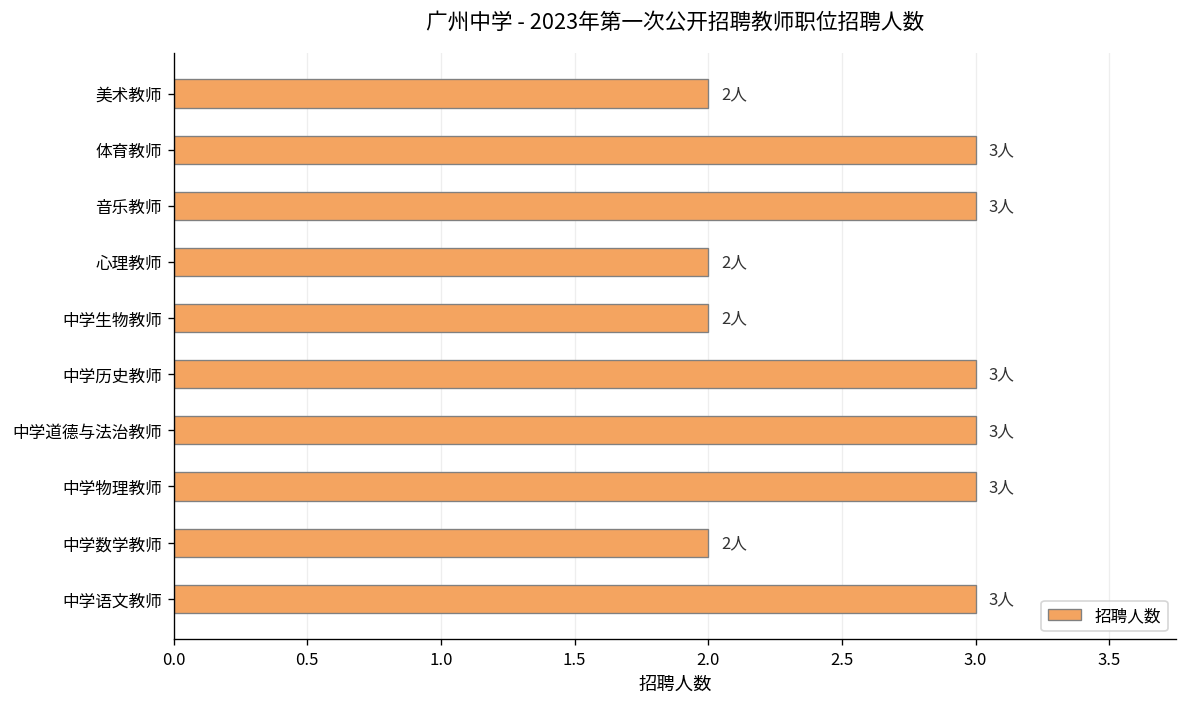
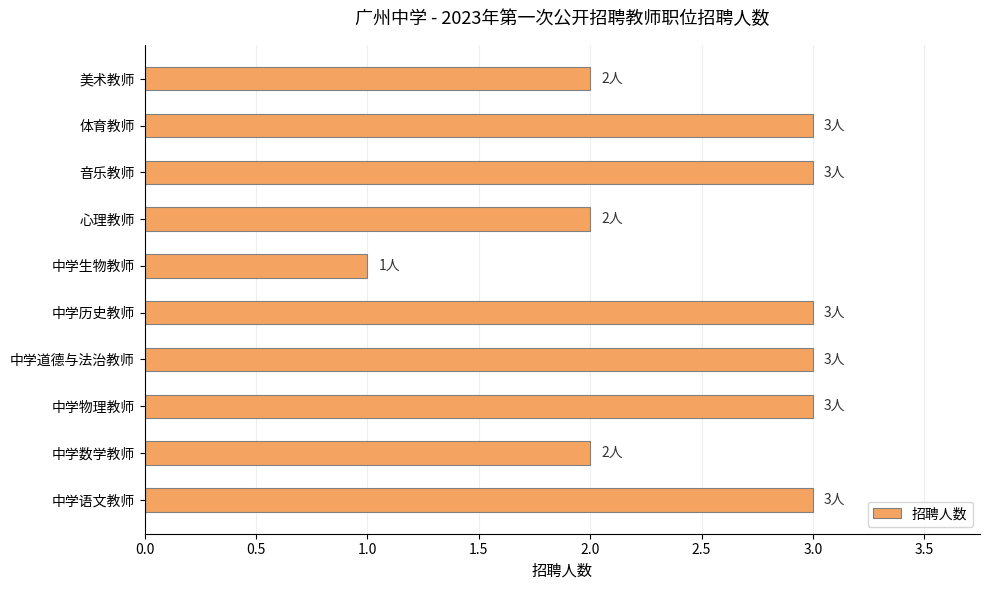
  {
    "美术教师": "2人",
    "体育教师": "3人",
    "音乐教师": "3人",
    "心理教师": "2人",
-   "中学生物教师": "2人",
+   "中学生物教师": "1人",
    "中学历史教师": "3人",
    "中学道德与法治教师": "3人",
    "中学物理教师": "3人",
    "中学数学教师": "2人",
    "中学语文教师": "3人"
  }
